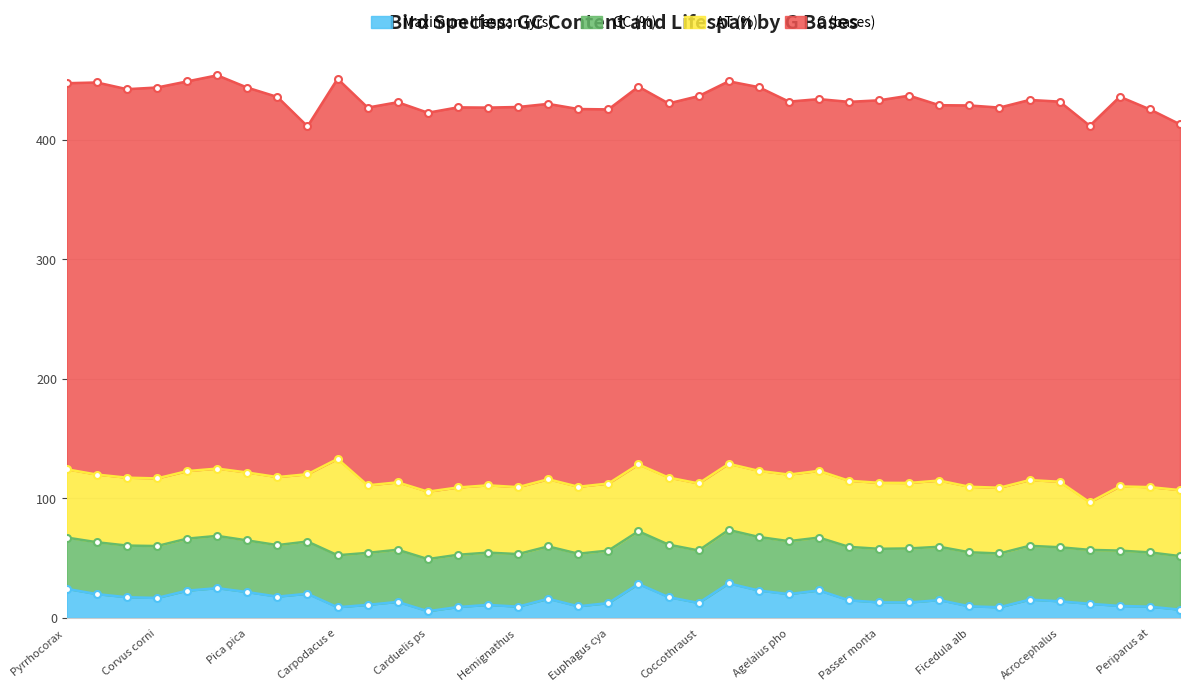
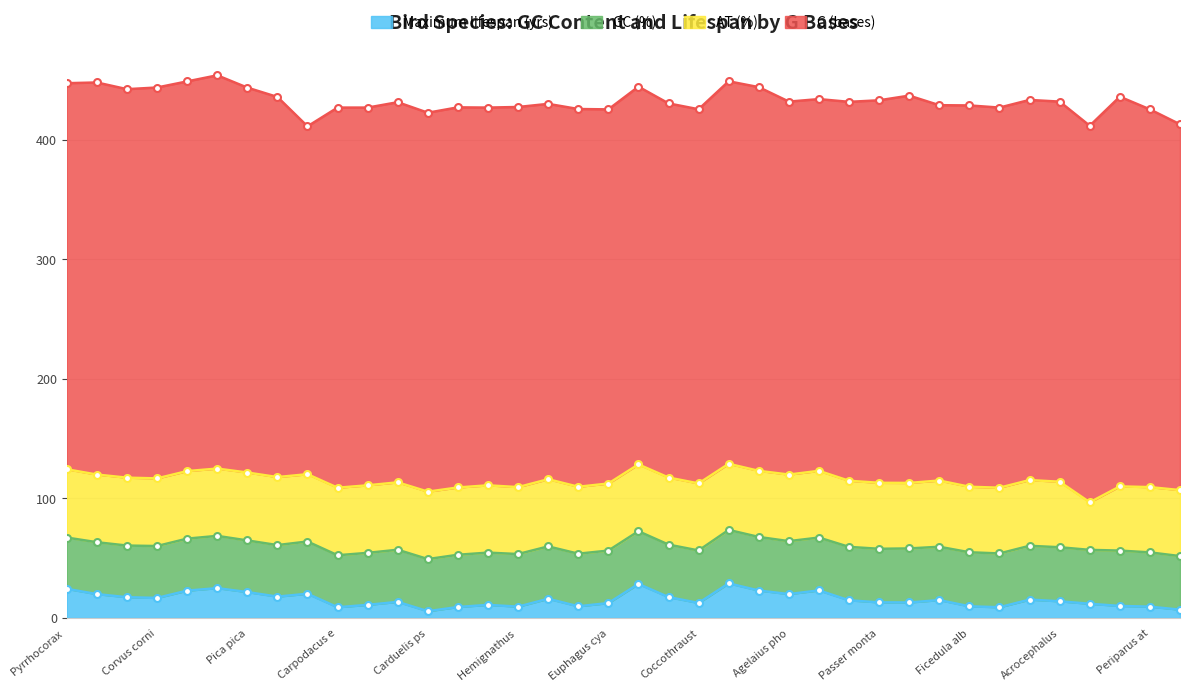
  {
    "Maximum lifespan (yrs)": {
      "Pyrrhocorax": 24,
      "Corvus corni": 17,
      "Carpodacus e": 9,
      "Carduelis ps": 6,
      "Hemignathus": 10,
      "Euphagus cya": 13,
      "Coccothraust": 13,
      "Agelaius pho": 20,
      "Passer monta": 13,
      "Ficedula alb": 10,
      "Acrocephalus": 14,
      "Periparus at": 10
    },
    "GC (%)": {
      "Pyrrhocorax": 43,
      "Corvus corni": 43,
      "Carpodacus e": 44,
      "Carduelis ps": 44,
      "Hemignathus": 44,
      "Euphagus cya": 44,
      "Coccothraust": 44,
      "Agelaius pho": 44,
      "Passer monta": 45,
      "Ficedula alb": 45,
      "Acrocephalus": 45,
      "Periparus at": 45
    },
    "AT (%)": {
      "Pyrrhocorax": 57,
      "Corvus corni": 57,
-     "Carpodacus e": 81,
+     "Carpodacus e": 57,
      "Carduelis ps": 56,
      "Hemignathus": 56,
      "Euphagus cya": 56,
      "Coccothraust": 56,
      "Agelaius pho": 56,
      "Passer monta": 55,
      "Ficedula alb": 55,
      "Acrocephalus": 55,
      "Periparus at": 55
    },
    "C (bases)": {
      "Pyrrhocorax": 323,
      "Corvus corni": 327,
      "Carpodacus e": 318,
      "Carduelis ps": 317,
      "Hemignathus": 318,
      "Euphagus cya": 313,
-     "Coccothraust": 324,
+     "Coccothraust": 313,
      "Agelaius pho": 312,
      "Passer monta": 320,
      "Ficedula alb": 319,
      "Acrocephalus": 318,
      "Periparus at": 316
    }
  }
